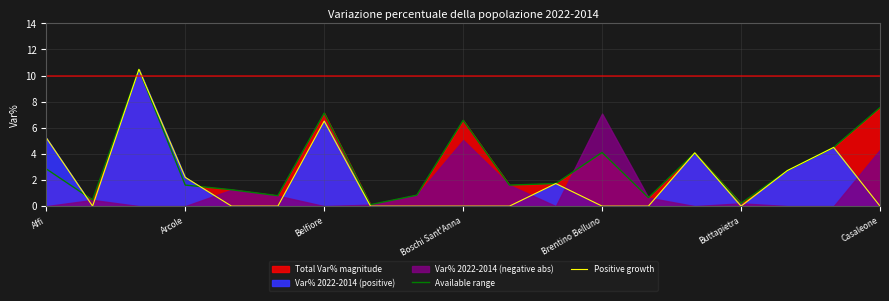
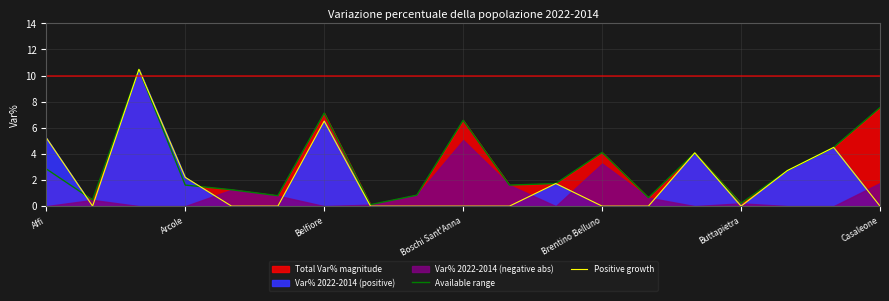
  {
    "Total Var% magnitude": {
      "Affi": 2.8,
      "Arcole": 1.6,
      "Belfiore": 7.1,
      "Boschi Sant'Anna": 6.6,
      "Brentino Belluno": 4.1,
      "Casaleone": 7.5
    },
    "Var% 2022-2014 (positive)": {
      "Affi": 5.2,
      "Arcole": 2.2,
      "Belfiore": 6.5,
      "Boschi Sant'Anna": 0.0,
      "Brentino Belluno": 0.0,
      "Buttapietra": 0.0,
      "Casaleone": 0.0
    },
    "Var% 2022-2014 (negative abs)": {
      "Affi": 0.0,
      "Arcole": 0.0,
      "Belfiore": 0.0,
      "Boschi Sant'Anna": 5.1,
-     "Brentino Belluno": 7.1,
-     "Casaleone": 4.3
+     "Brentino Belluno": 3.3,
+     "Casaleone": 1.8
    }
  }
